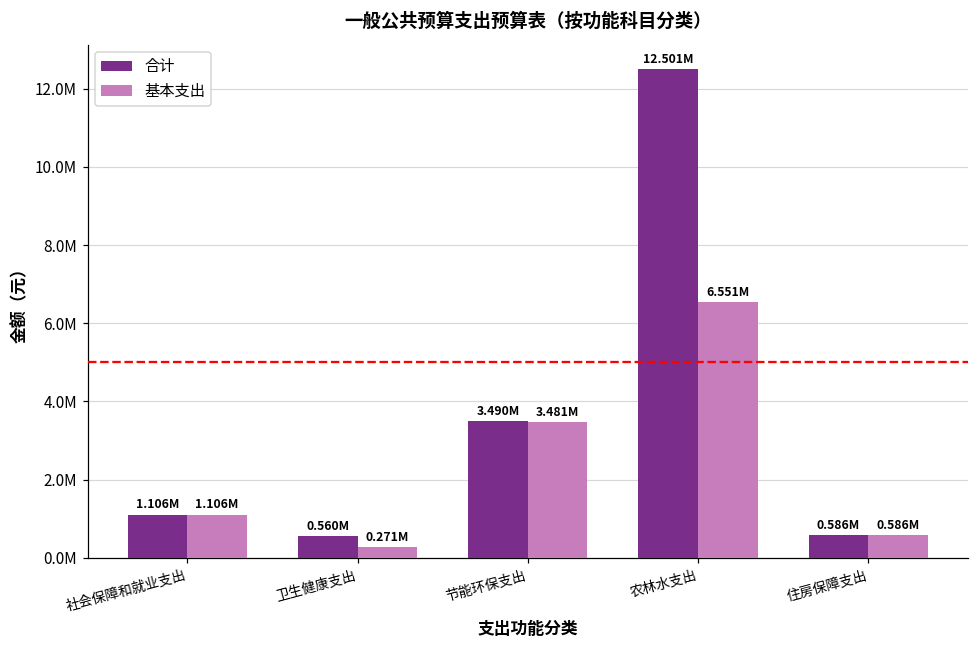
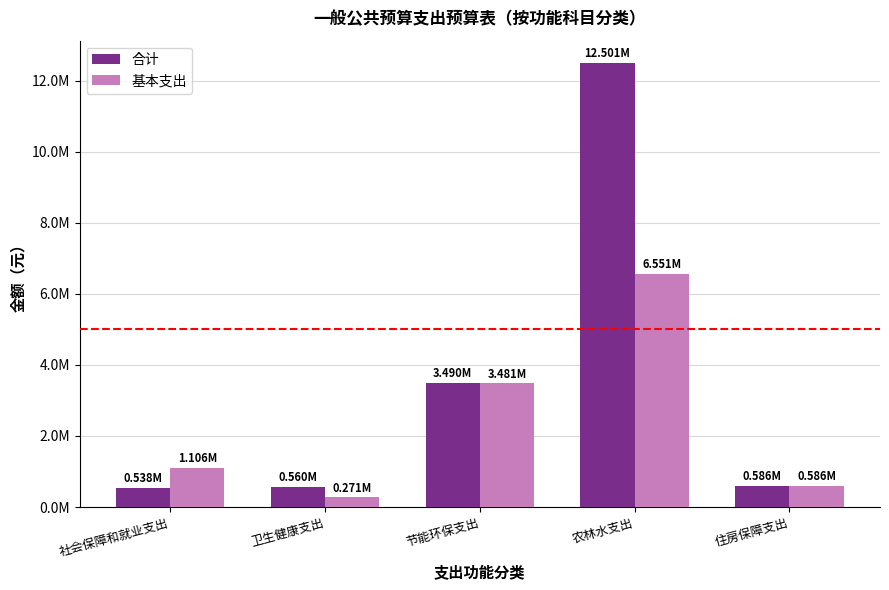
  {
    "合计": {
-     "社会保障和就业支出": "1.106M",
+     "社会保障和就业支出": "0.538M",
      "卫生健康支出": "0.560M",
      "节能环保支出": "3.490M",
      "农林水支出": "12.501M",
      "住房保障支出": "0.586M"
    },
    "基本支出": {
      "社会保障和就业支出": "1.106M",
      "卫生健康支出": "0.271M",
      "节能环保支出": "3.481M",
      "农林水支出": "6.551M",
      "住房保障支出": "0.586M"
    }
  }
